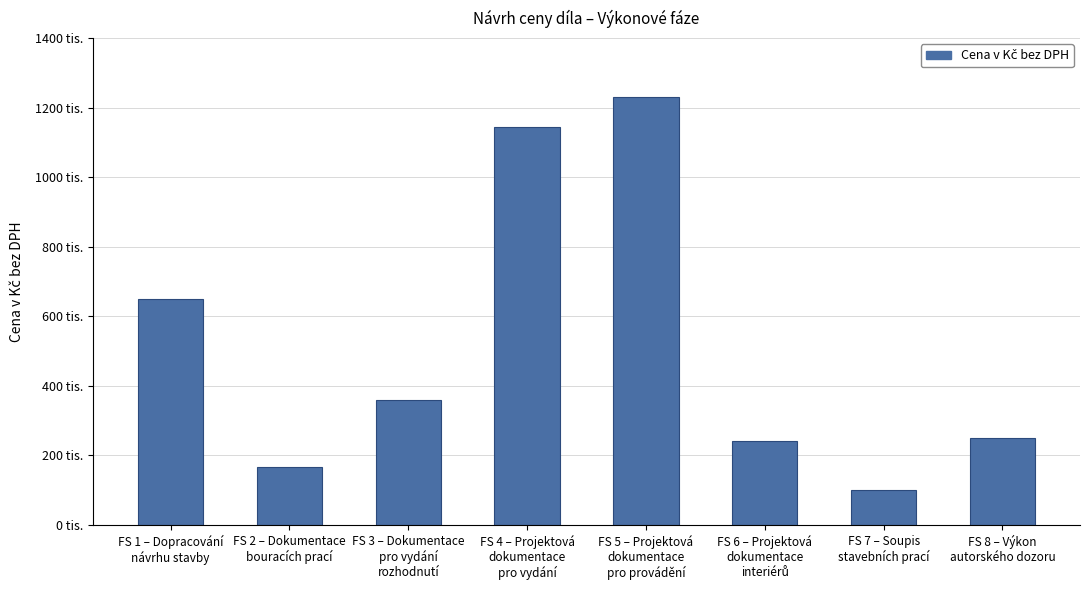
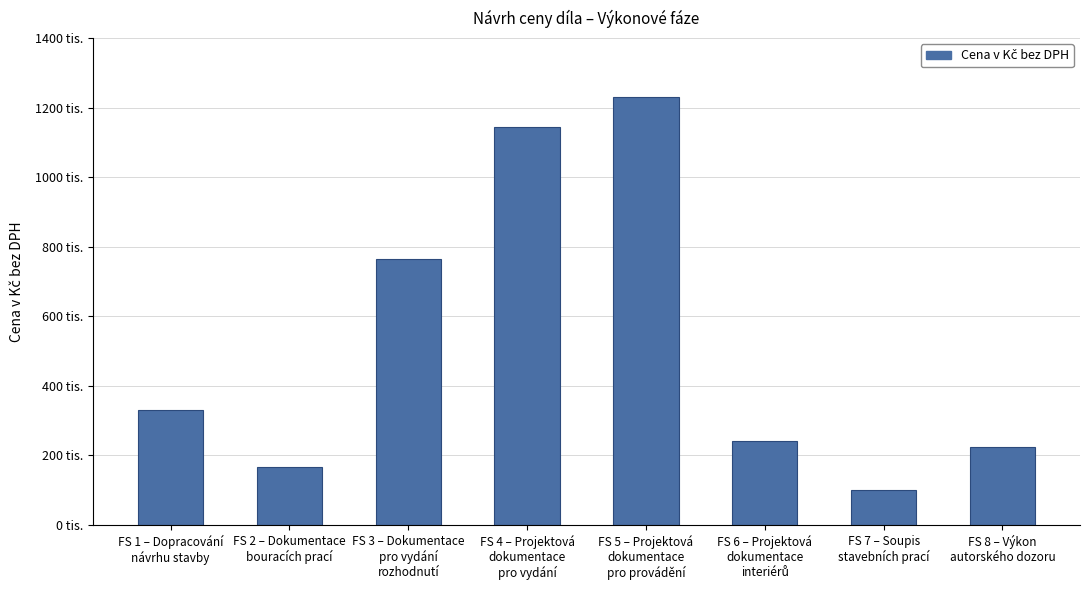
  {
-   "FS 1 – Dopracování návrhu stavby": "650 tis.",
+   "FS 1 – Dopracování návrhu stavby": "330 tis.",
    "FS 2 – Dokumentace bouracích prací": "170 tis.",
-   "FS 3 – Dokumentace pro vydání rozhodnutí": "360 tis.",
+   "FS 3 – Dokumentace pro vydání rozhodnutí": "760 tis.",
    "FS 4 – Projektová dokumentace pro vydání": "1150 tis.",
    "FS 5 – Projektová dokumentace pro provádění": "1230 tis.",
    "FS 6 – Projektová dokumentace interiérů": "240 tis.",
    "FS 7 – Soupis stavebních prací": "100 tis.",
-   "FS 8 – Výkon autorského dozoru": "250 tis."
+   "FS 8 – Výkon autorského dozoru": "220 tis."
  }
